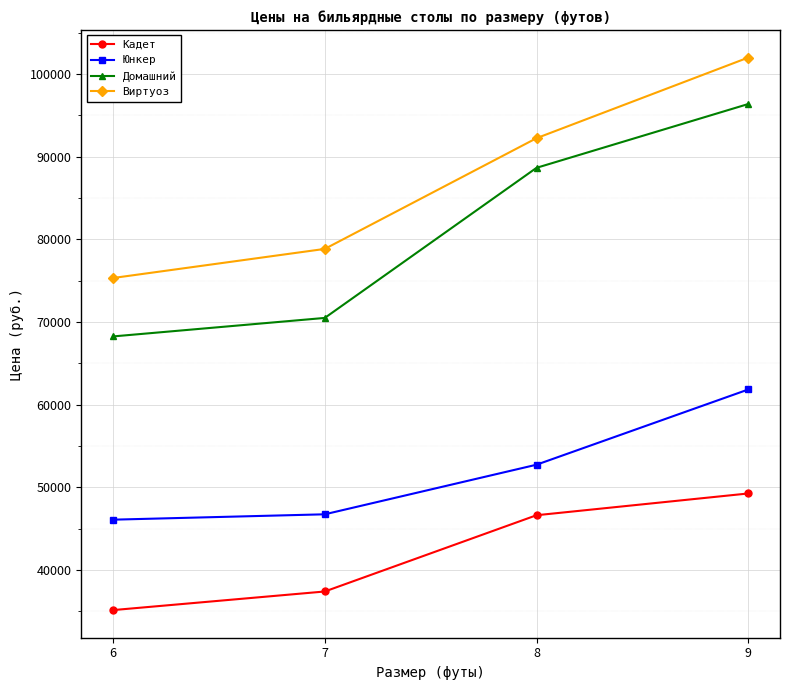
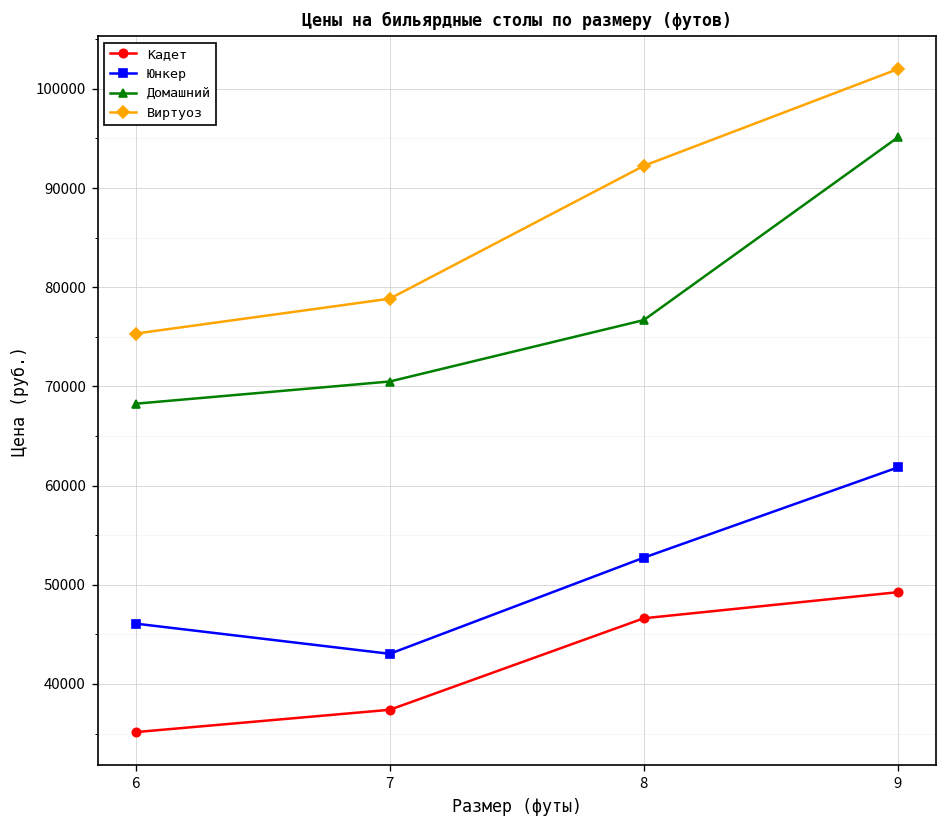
  {
    "Кадет": {
      "6": 35000,
      "7": 37000,
      "8": 47000,
      "9": 49000
    },
    "Юнкер": {
      "6": 46000,
-     "7": 47000,
+     "7": 43000,
      "8": 53000,
      "9": 62000
    },
    "Домашний": {
      "6": 68000,
      "7": 70000,
-     "8": 89000,
-     "9": 96000
+     "8": 77000,
+     "9": 95000
    },
    "Виртуоз": {
      "6": 75000,
      "7": 79000,
      "8": 92000,
      "9": 102000
    }
  }
